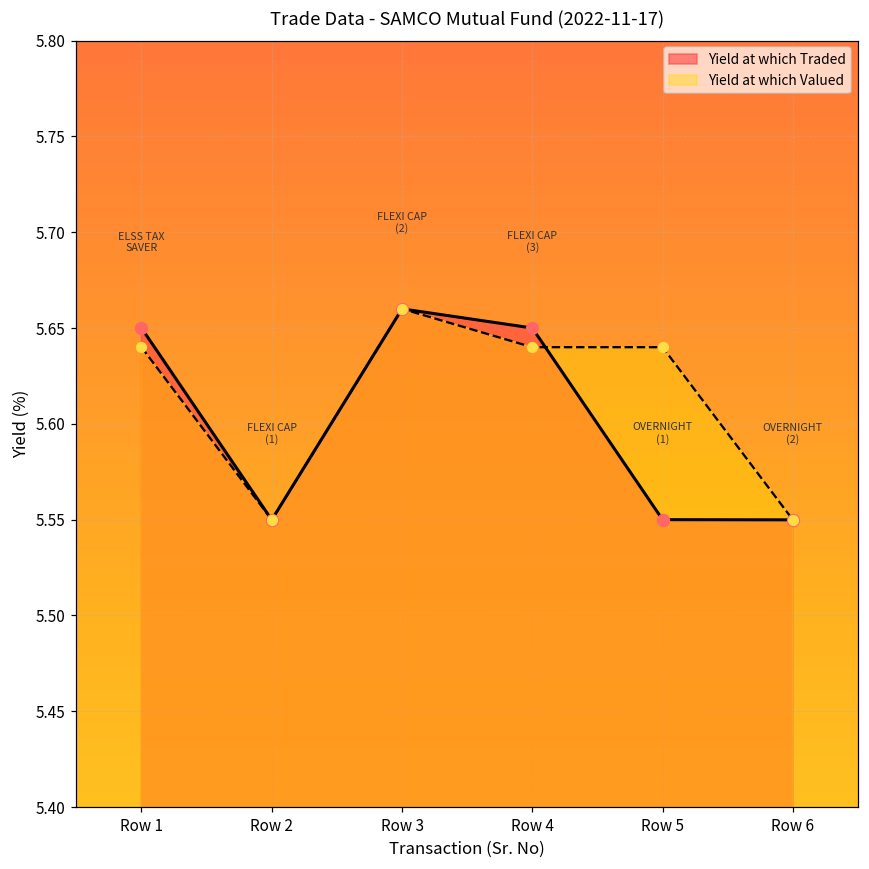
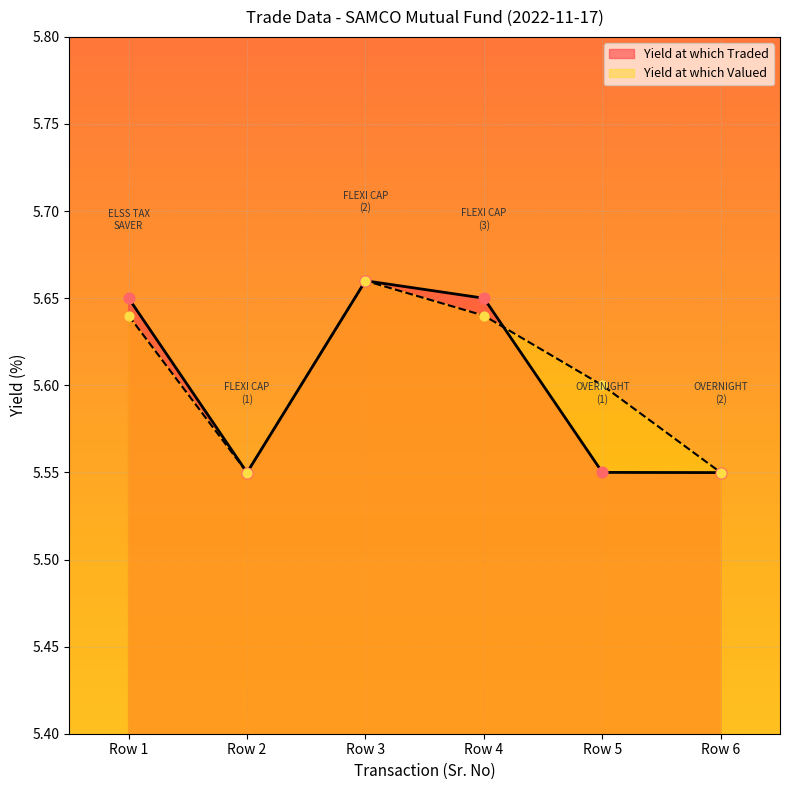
  {
    "Yield at which Traded": {
      "Row 1": 5.65,
      "Row 4": 5.65,
      "Row 5": 5.55
    },
    "Yield at which Valued": {
      "Row 1": 5.64,
      "Row 4": 5.64,
-     "Row 5": 5.64
+     "Row 5": 5.60
    }
  }
